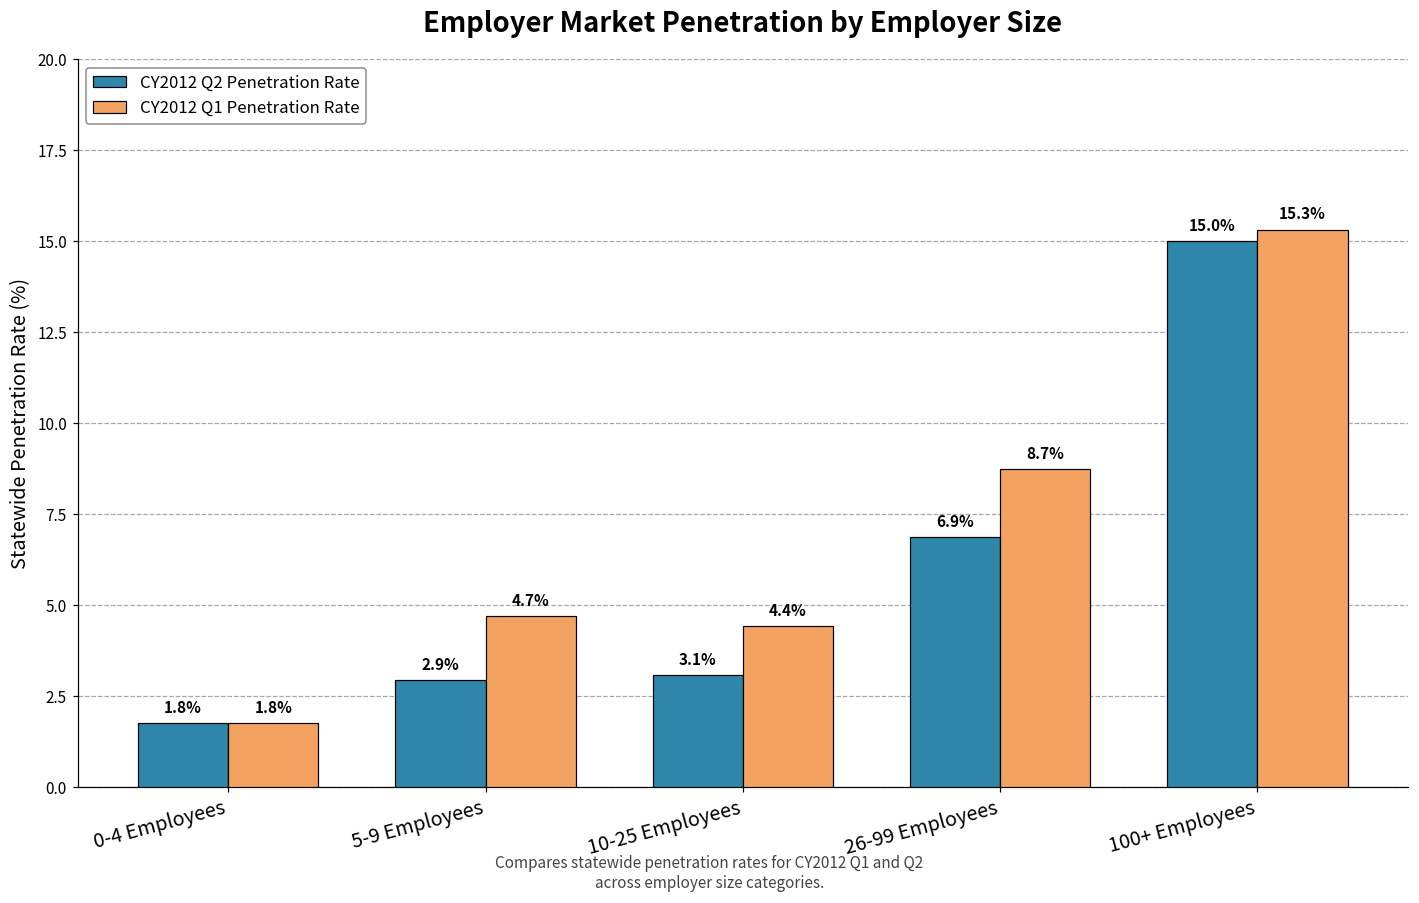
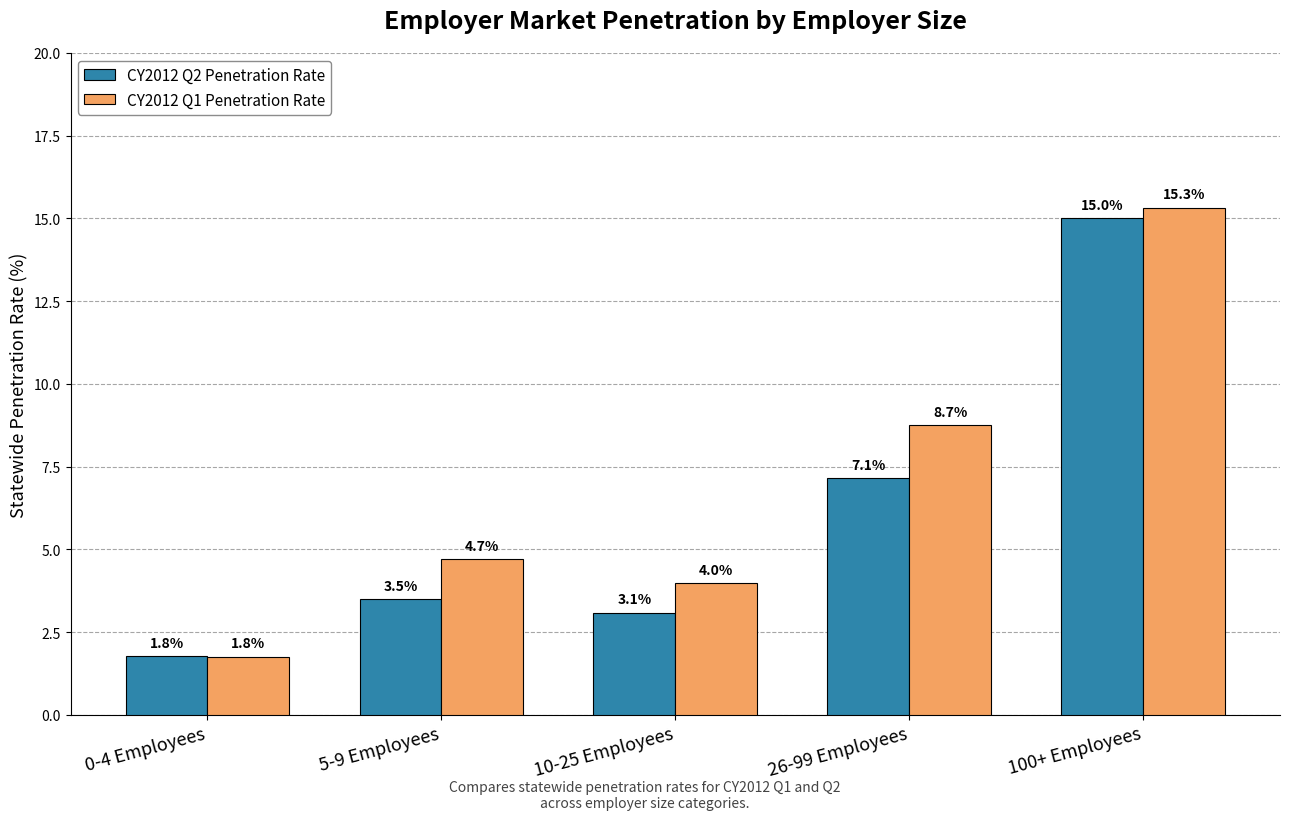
  {
    "CY2012 Q2 Penetration Rate": {
      "0-4 Employees": "1.8%",
-     "5-9 Employees": "2.9%",
+     "5-9 Employees": "3.5%",
      "10-25 Employees": "3.1%",
-     "26-99 Employees": "6.9%",
+     "26-99 Employees": "7.1%",
      "100+ Employees": "15.0%"
    },
    "CY2012 Q1 Penetration Rate": {
      "0-4 Employees": "1.8%",
      "5-9 Employees": "4.7%",
-     "10-25 Employees": "4.4%",
+     "10-25 Employees": "4.0%",
      "26-99 Employees": "8.7%",
      "100+ Employees": "15.3%"
    }
  }
